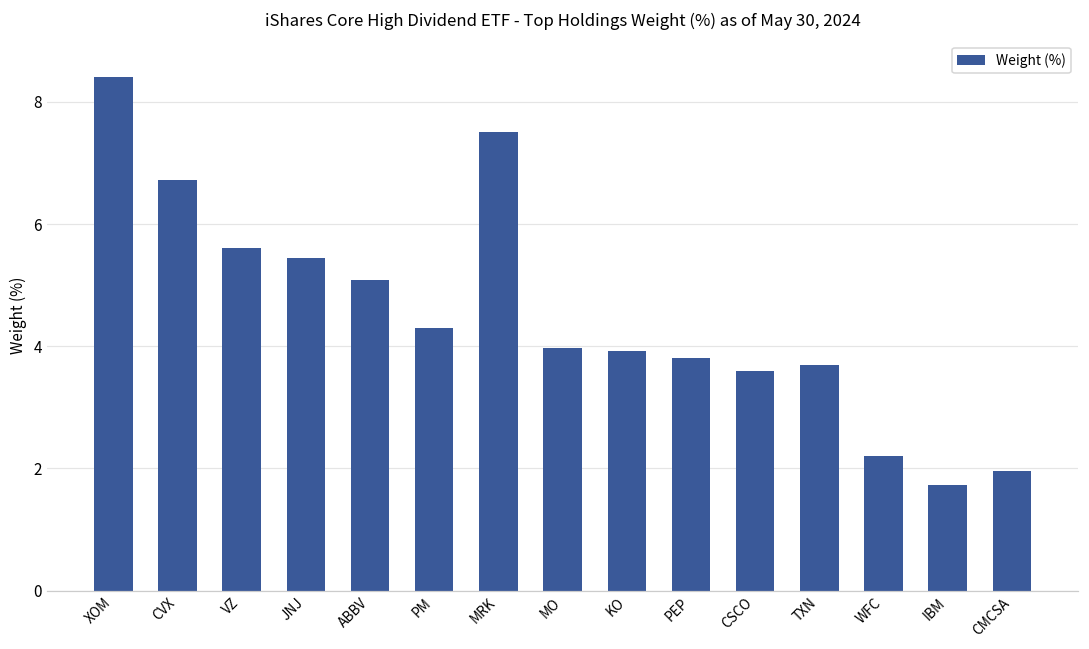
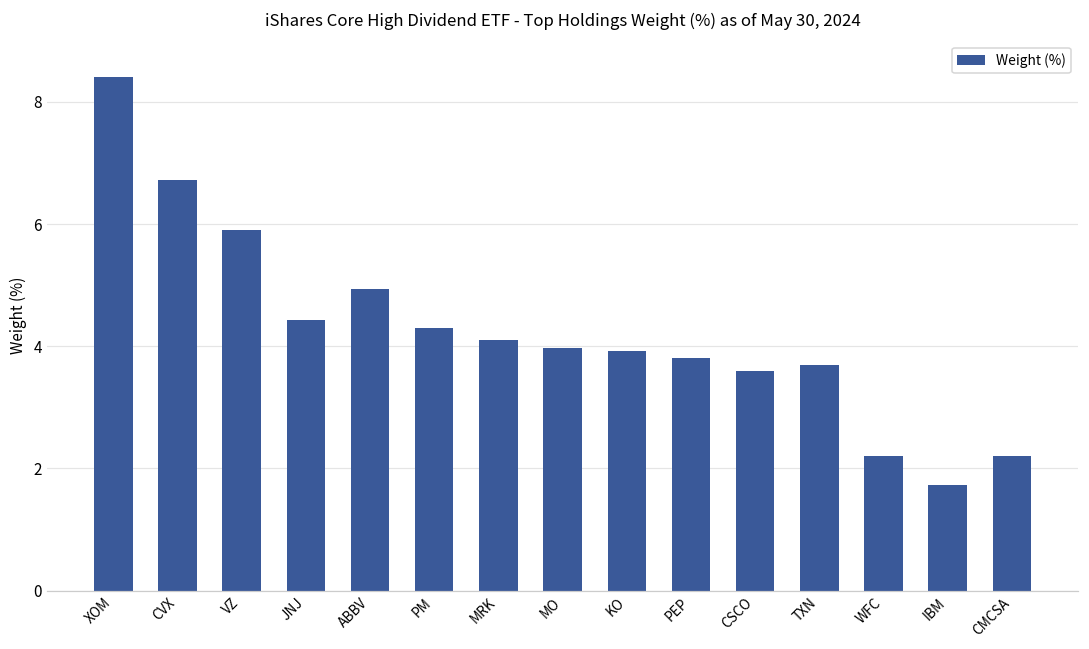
  {
    "XOM": 8.4,
    "CVX": 6.7,
-   "VZ": 5.6,
-   "JNJ": 5.5,
-   "ABBV": 5.1,
+   "VZ": 5.9,
+   "JNJ": 4.4,
+   "ABBV": 4.9,
    "PM": 4.3,
-   "MRK": 7.5,
+   "MRK": 4.1,
    "MO": 4.0,
    "KO": 3.9,
    "PEP": 3.8,
    "CSCO": 3.6,
    "TXN": 3.7,
    "WFC": 2.2,
    "IBM": 1.7,
-   "CMCSA": 2.0
+   "CMCSA": 2.2
  }
